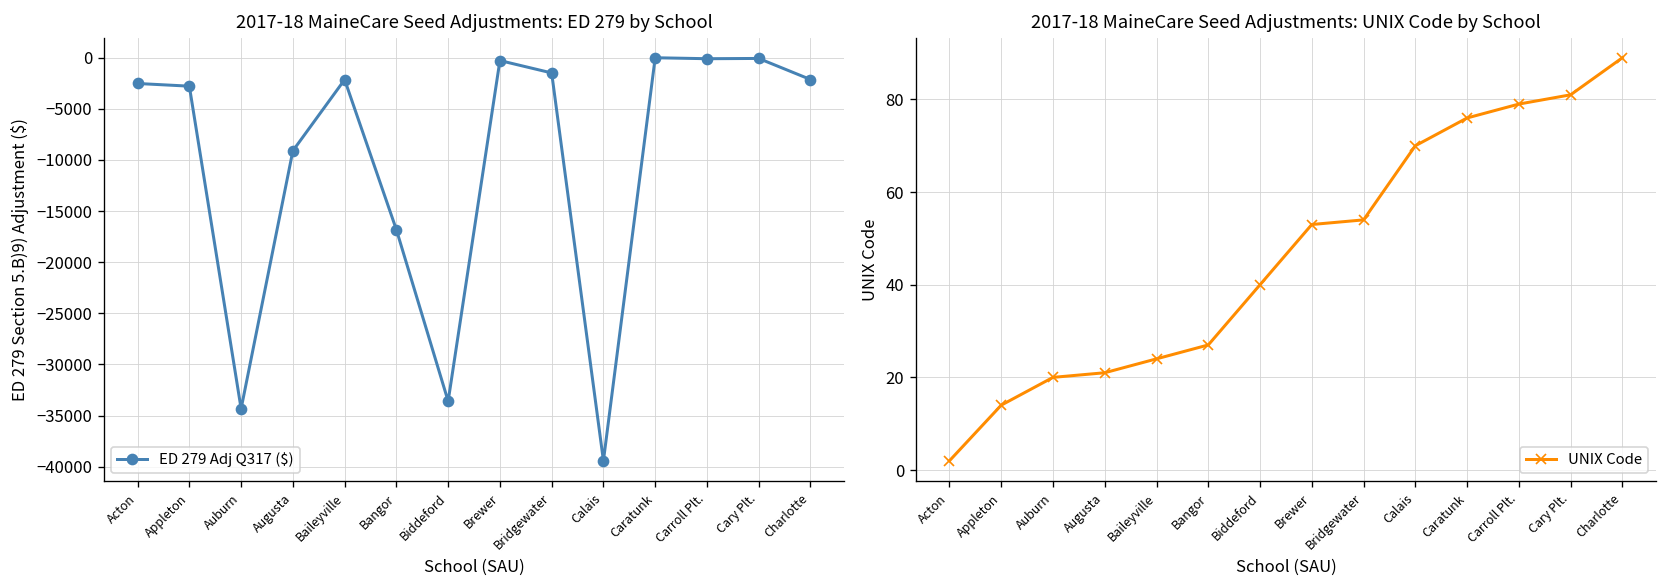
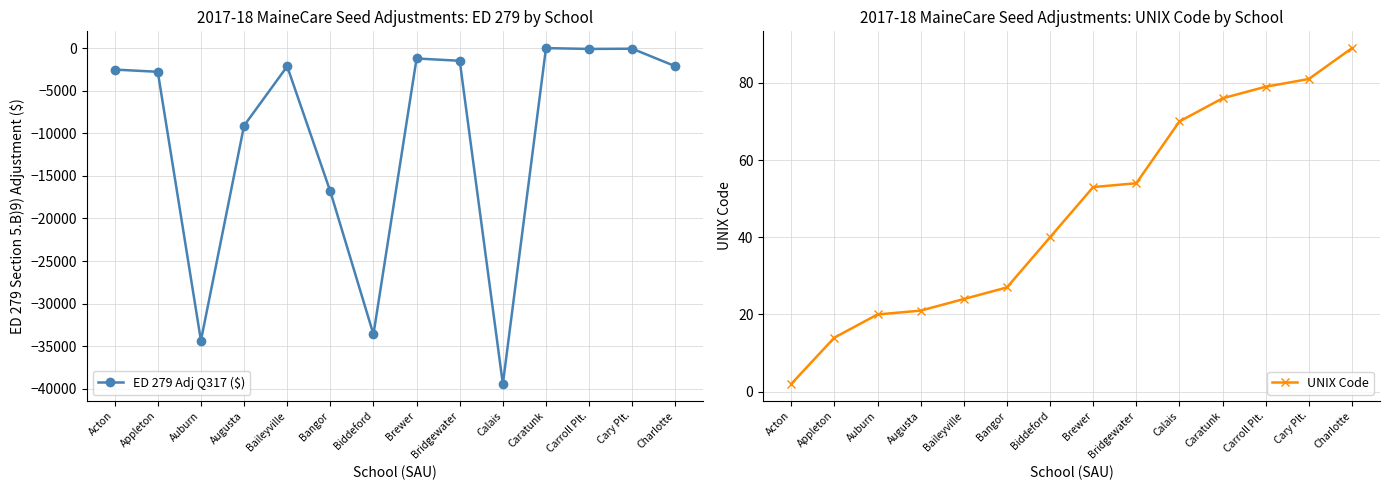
  {
    "2017-18 MaineCare Seed Adjustments: ED 279 by School": {
      "Acton": -3000,
      "Appleton": -3000,
      "Auburn": -34000,
      "Augusta": -9000,
      "Baileyville": -2000,
      "Bangor": -17000,
      "Biddeford": -34000,
-     "Brewer": 0,
+     "Brewer": -1000,
      "Bridgewater": -1000,
      "Calais": -39000,
      "Caratunk": 0,
      "Carroll Plt.": 0,
      "Cary Plt.": 0,
      "Charlotte": -2000
    },
    "2017-18 MaineCare Seed Adjustments: UNIX Code by School": {
      "Acton": 2,
      "Appleton": 14,
      "Auburn": 20,
      "Augusta": 21,
      "Baileyville": 24,
      "Bangor": 27,
      "Biddeford": 40,
      "Brewer": 53,
      "Bridgewater": 54,
      "Calais": 70,
      "Caratunk": 76,
      "Carroll Plt.": 79,
      "Cary Plt.": 81,
      "Charlotte": 89
    }
  }
